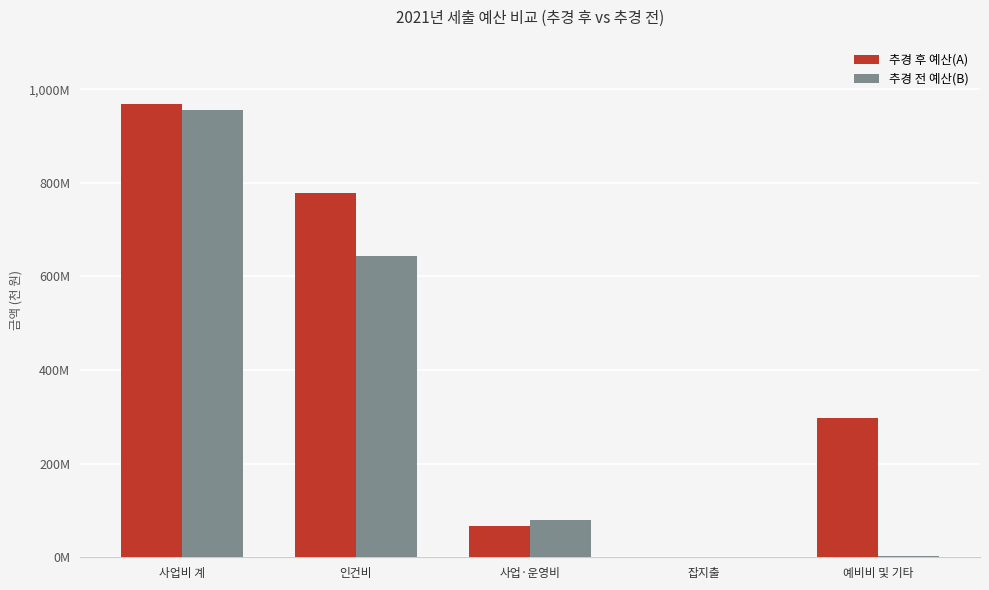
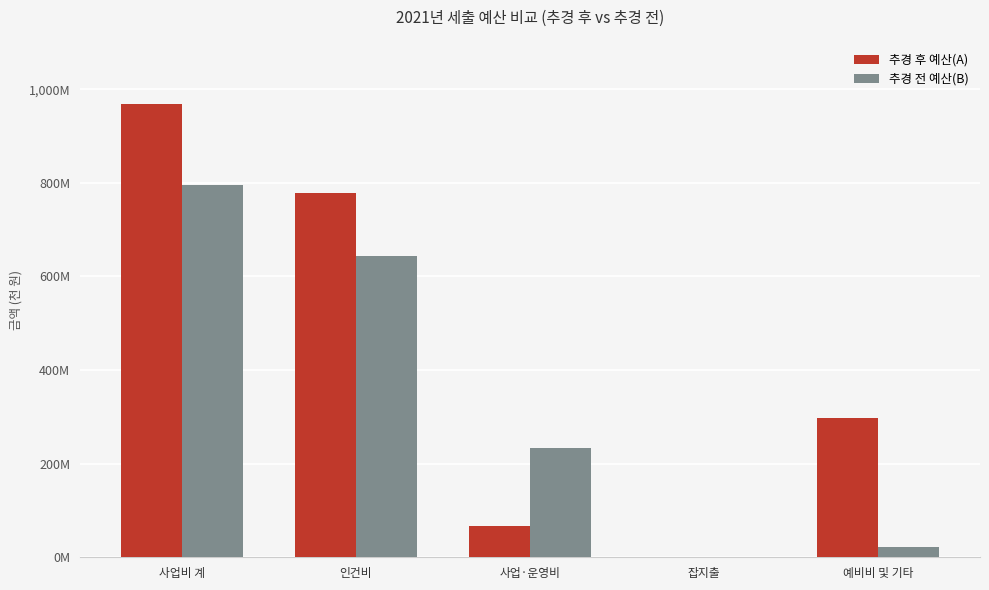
  {
    "추경 후 예산(A)": {
      "사업비 계": "970,000,000",
      "인건비": "780,000,000",
      "사업·운영비": "70,000,000",
      "예비비 및 기타": "300,000,000"
    },
    "추경 전 예산(B)": {
-     "사업비 계": "960,000,000",
+     "사업비 계": "800,000,000",
      "인건비": "640,000,000",
-     "사업·운영비": "80,000,000",
-     "예비비 및 기타": "0"
+     "사업·운영비": "230,000,000",
+     "예비비 및 기타": "20,000,000"
    }
  }
